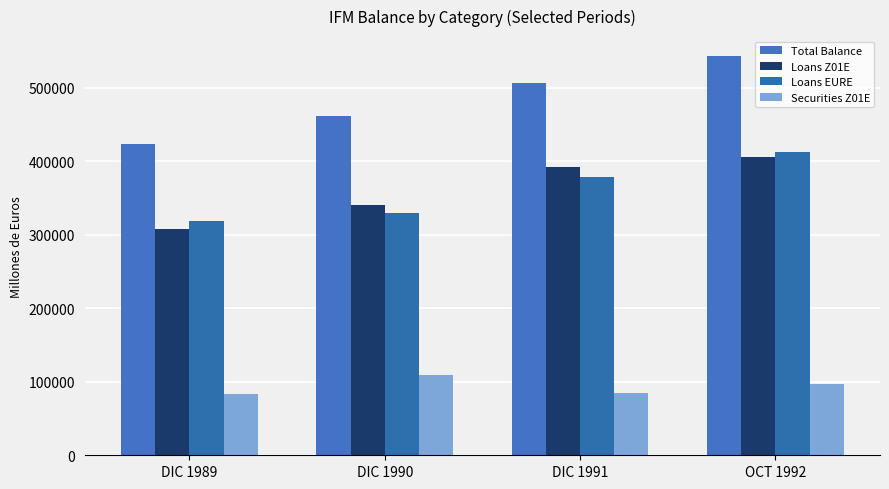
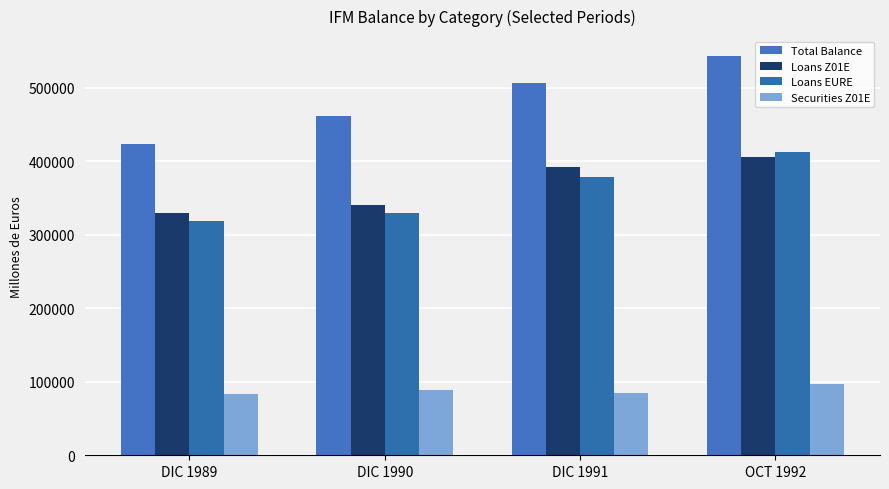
  {
    "Loans Z01E": {
-     "DIC 1989": 310000,
+     "DIC 1989": 330000,
      "DIC 1990": 340000,
      "DIC 1991": 390000,
      "OCT 1992": 410000
    },
    "Securities Z01E": {
      "DIC 1989": 80000,
-     "DIC 1990": 110000,
+     "DIC 1990": 90000,
      "DIC 1991": 90000,
      "OCT 1992": 100000
    }
  }
